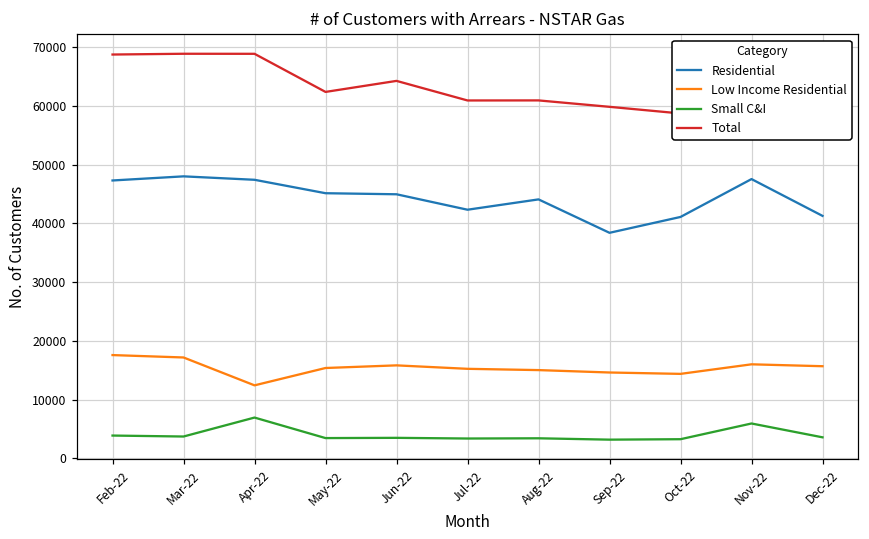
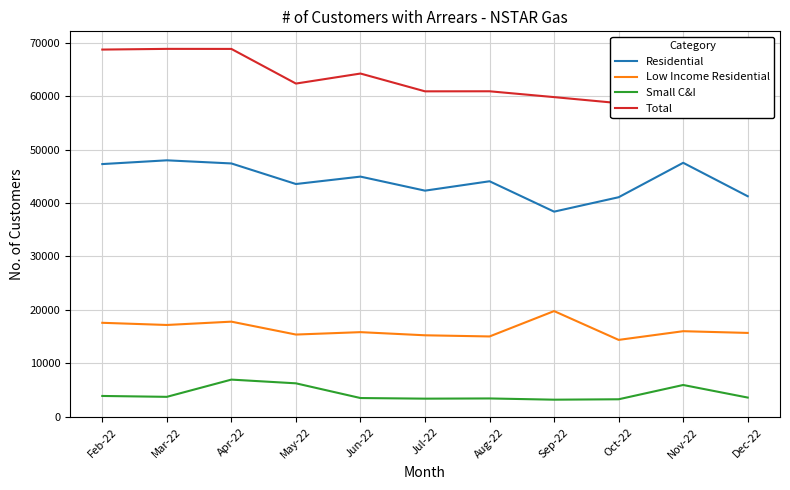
  {
    "Residential": {
      "Feb-22": 47000,
      "Mar-22": 48000,
      "Apr-22": 47000,
-     "May-22": 45000,
+     "May-22": 44000,
      "Jun-22": 45000,
      "Jul-22": 42000,
      "Aug-22": 44000,
      "Sep-22": 38000,
      "Oct-22": 41000,
      "Nov-22": 48000,
      "Dec-22": 41000
    },
    "Low Income Residential": {
      "Feb-22": 18000,
      "Mar-22": 17000,
-     "Apr-22": 12000,
+     "Apr-22": 18000,
      "May-22": 15000,
      "Jun-22": 16000,
      "Jul-22": 15000,
      "Aug-22": 15000,
-     "Sep-22": 15000,
+     "Sep-22": 20000,
      "Oct-22": 14000,
      "Nov-22": 16000,
      "Dec-22": 16000
    },
    "Small C&I": {
      "Feb-22": 4000,
      "Mar-22": 4000,
      "Apr-22": 7000,
-     "May-22": 3000,
+     "May-22": 6000,
      "Jun-22": 3000,
      "Jul-22": 3000,
      "Aug-22": 3000,
      "Sep-22": 3000,
      "Oct-22": 3000,
      "Nov-22": 6000,
      "Dec-22": 4000
    },
    "Total": {
      "Feb-22": 69000,
      "Mar-22": 69000,
      "Apr-22": 69000,
      "May-22": 62000,
      "Jun-22": 64000,
      "Jul-22": 61000,
      "Aug-22": 61000,
      "Sep-22": 60000
    }
  }
